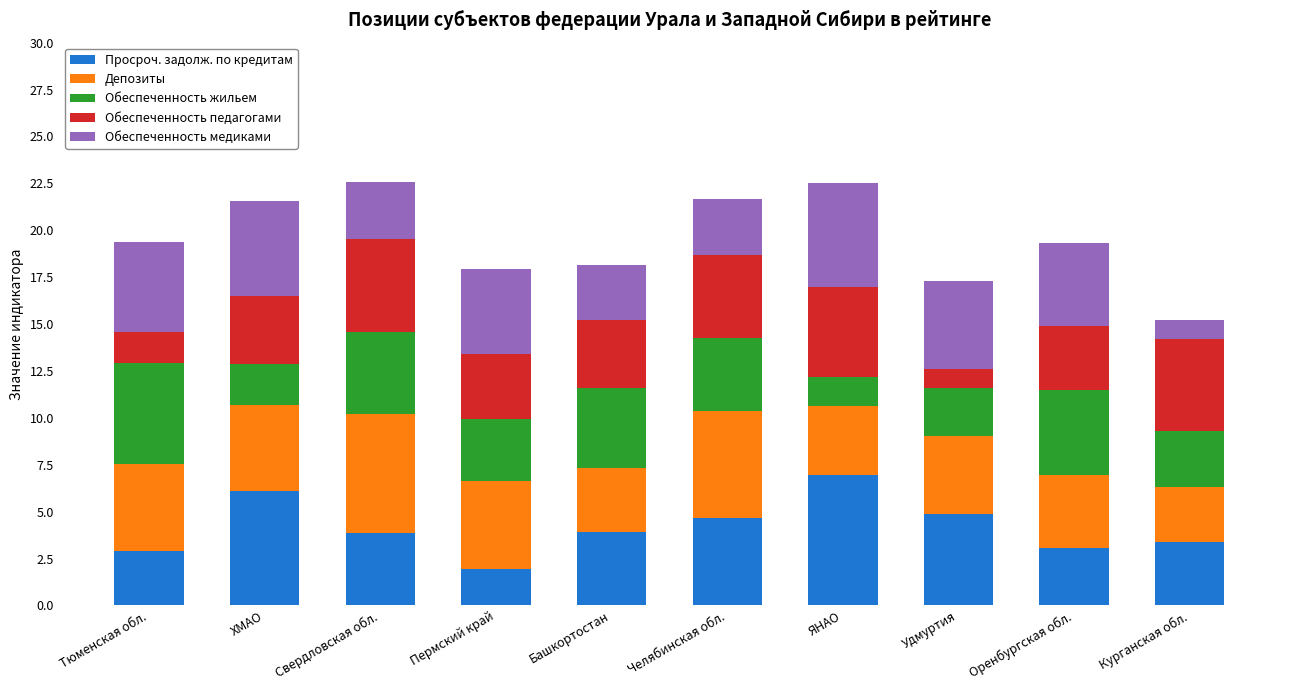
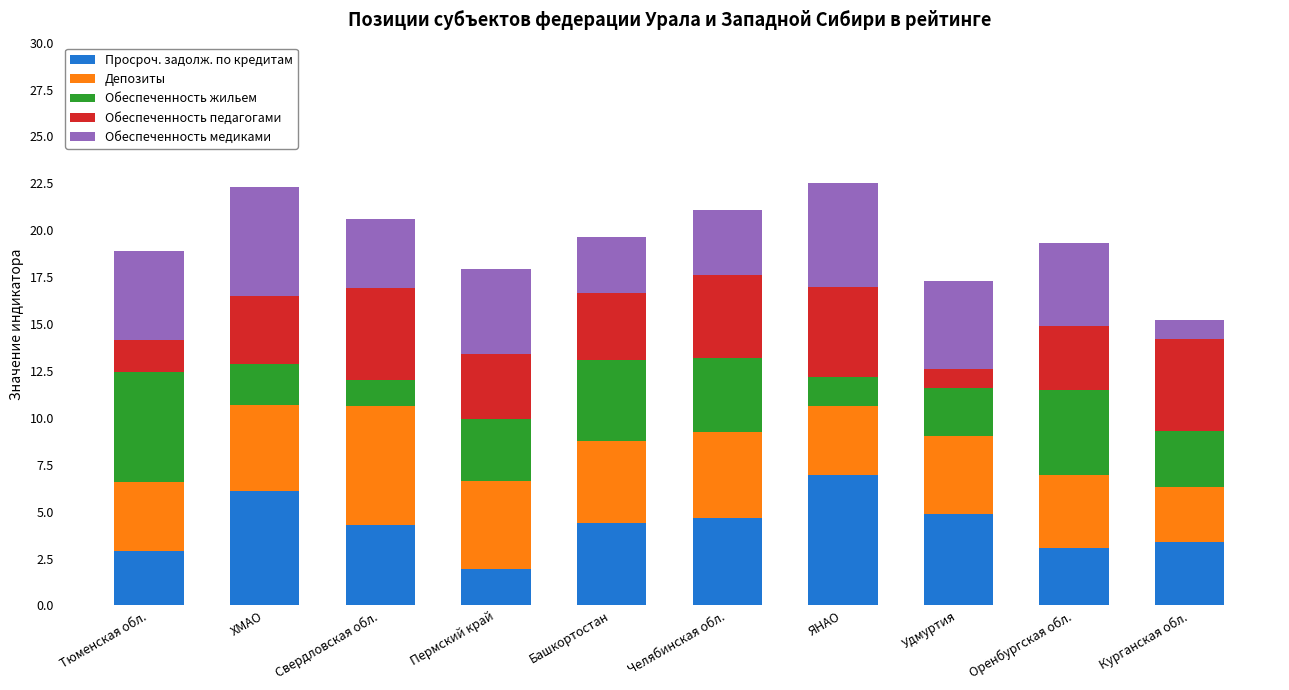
  {
    "Просроч. задолж. по кредитам": {
      "Тюменская обл.": 2.9,
      "ХМАО": 6.1,
-     "Свердловская обл.": 3.9,
+     "Свердловская обл.": 4.3,
      "Пермский край": 2.0,
-     "Башкортостан": 3.9,
+     "Башкортостан": 4.4,
      "Челябинская обл.": 4.6,
      "ЯНАО": 7.0,
      "Удмуртия": 4.9,
      "Оренбургская обл.": 3.1,
      "Курганская обл.": 3.4
    },
    "Депозиты": {
-     "Тюменская обл.": 4.6,
+     "Тюменская обл.": 3.6,
      "ХМАО": 4.6,
      "Свердловская обл.": 6.3,
      "Пермский край": 4.7,
-     "Башкортостан": 3.4,
-     "Челябинская обл.": 5.7,
+     "Башкортостан": 4.4,
+     "Челябинская обл.": 4.6,
      "ЯНАО": 3.7,
      "Удмуртия": 4.2,
      "Оренбургская обл.": 3.9,
      "Курганская обл.": 2.9
    },
    "Обеспеченность жильем": {
-     "Тюменская обл.": 5.4,
+     "Тюменская обл.": 5.9,
      "ХМАО": 2.2,
-     "Свердловская обл.": 4.4,
+     "Свердловская обл.": 1.3,
      "Пермский край": 3.3,
      "Башкортостан": 4.3,
      "Челябинская обл.": 3.9,
      "ЯНАО": 1.5,
      "Удмуртия": 2.5,
      "Оренбургская обл.": 4.5,
      "Курганская обл.": 3.0
    },
    "Обеспеченность педагогами": {
      "Тюменская обл.": 1.7,
      "ХМАО": 3.6,
      "Свердловская обл.": 4.9,
      "Пермский край": 3.4,
      "Башкортостан": 3.6,
      "Челябинская обл.": 4.4,
      "ЯНАО": 4.8,
      "Удмуртия": 1.0,
      "Оренбургская обл.": 3.4,
      "Курганская обл.": 4.9
    },
    "Обеспеченность медиками": {
      "Тюменская обл.": 4.8,
-     "ХМАО": 5.1,
-     "Свердловская обл.": 3.0,
+     "ХМАО": 5.8,
+     "Свердловская обл.": 3.7,
      "Пермский край": 4.5,
      "Башкортостан": 2.9,
-     "Челябинская обл.": 3.0,
+     "Челябинская обл.": 3.5,
      "ЯНАО": 5.6,
      "Удмуртия": 4.7,
      "Оренбургская обл.": 4.4,
      "Курганская обл.": 1.0
    }
  }
